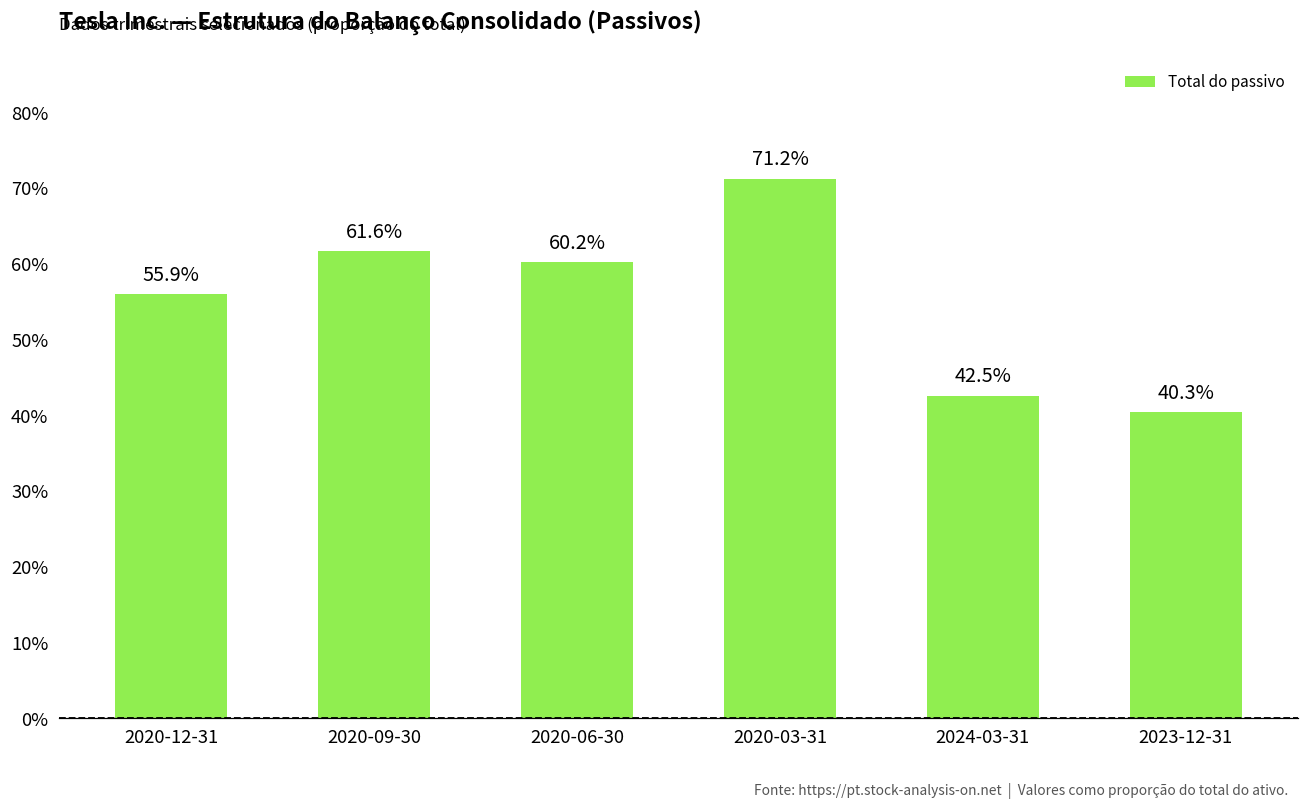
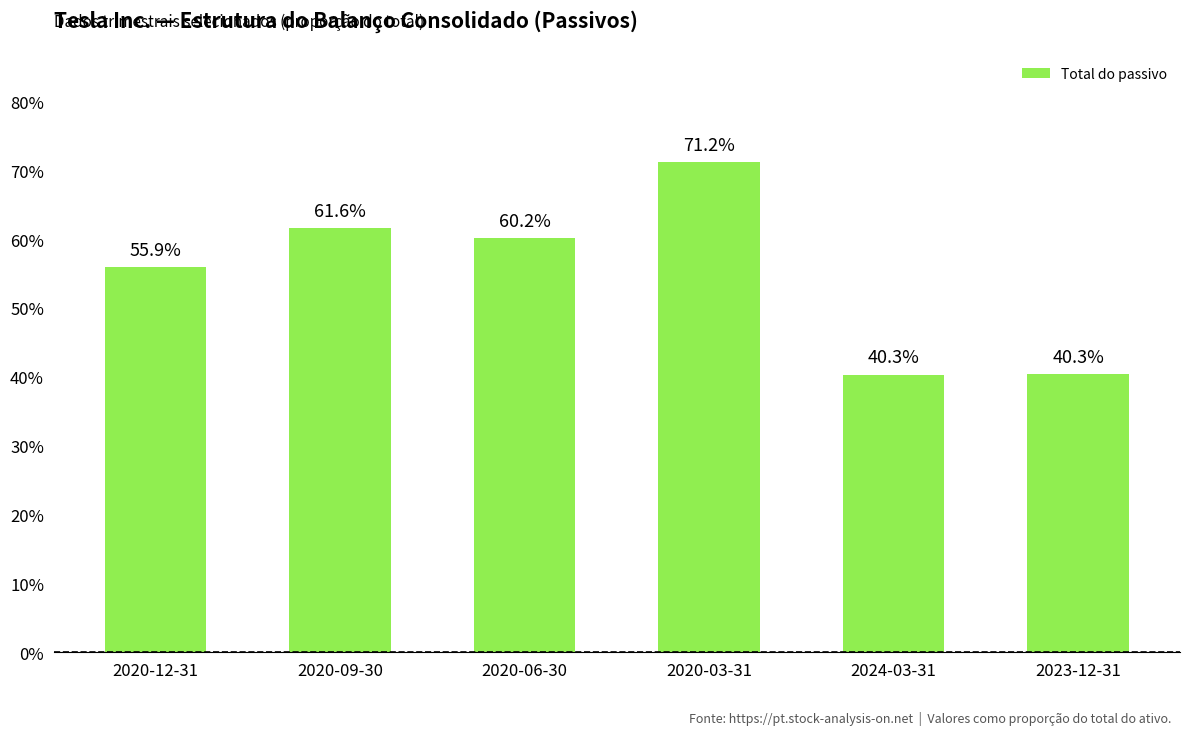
  {
    "2020-12-31": "55.9%",
    "2020-09-30": "61.6%",
    "2020-06-30": "60.2%",
    "2020-03-31": "71.2%",
-   "2024-03-31": "42.5%",
+   "2024-03-31": "40.3%",
    "2023-12-31": "40.3%"
  }
